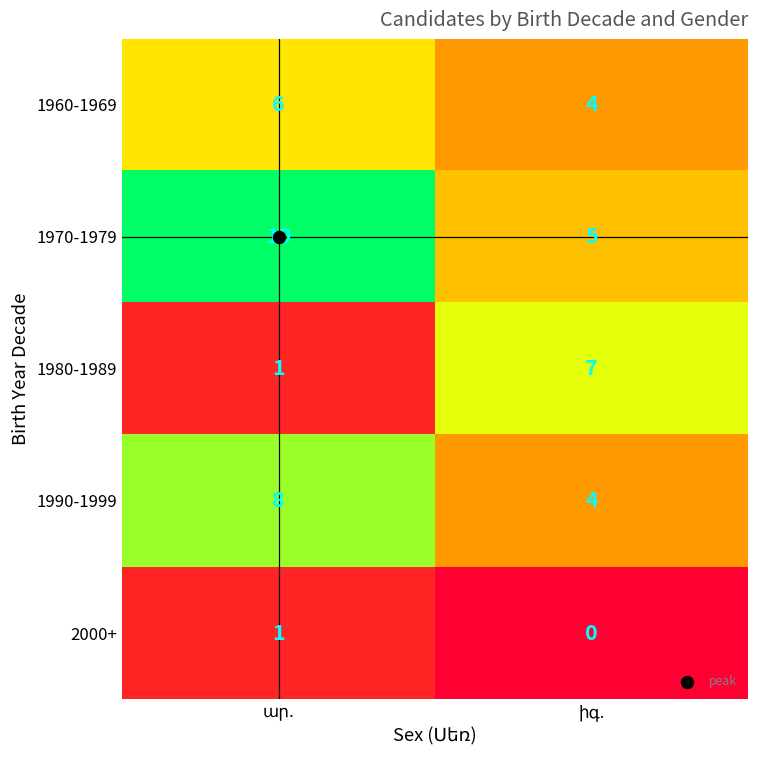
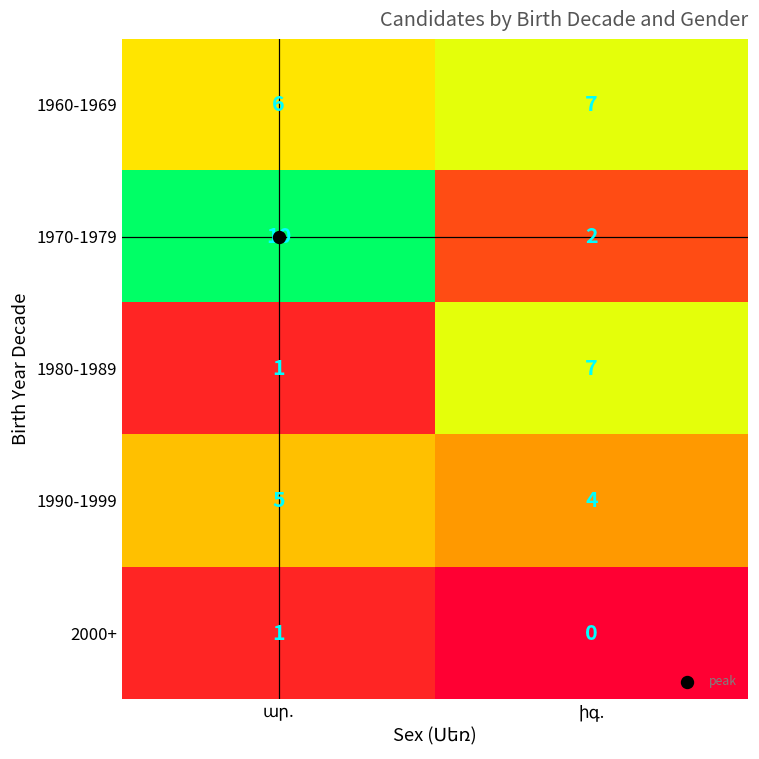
  {
    "1960-1969": {
      "ար.": 6,
-     "իգ.": 4
+     "իգ.": 7
    },
    "1970-1979": {
-     "իգ.": 5
+     "իգ.": 2
    },
    "1980-1989": {
      "ար.": 1,
      "իգ.": 7
    },
    "1990-1999": {
-     "ար.": 8,
+     "ար.": 5,
      "իգ.": 4
    },
    "2000+": {
      "ար.": 1,
      "իգ.": 0
    }
  }
